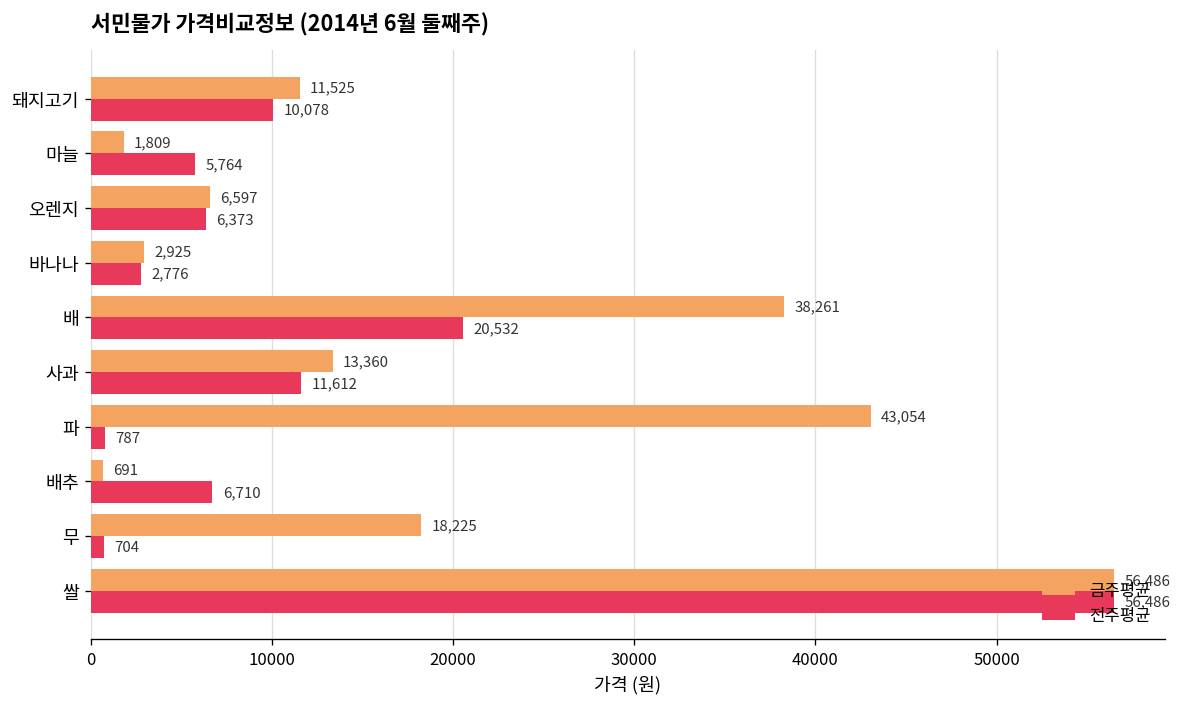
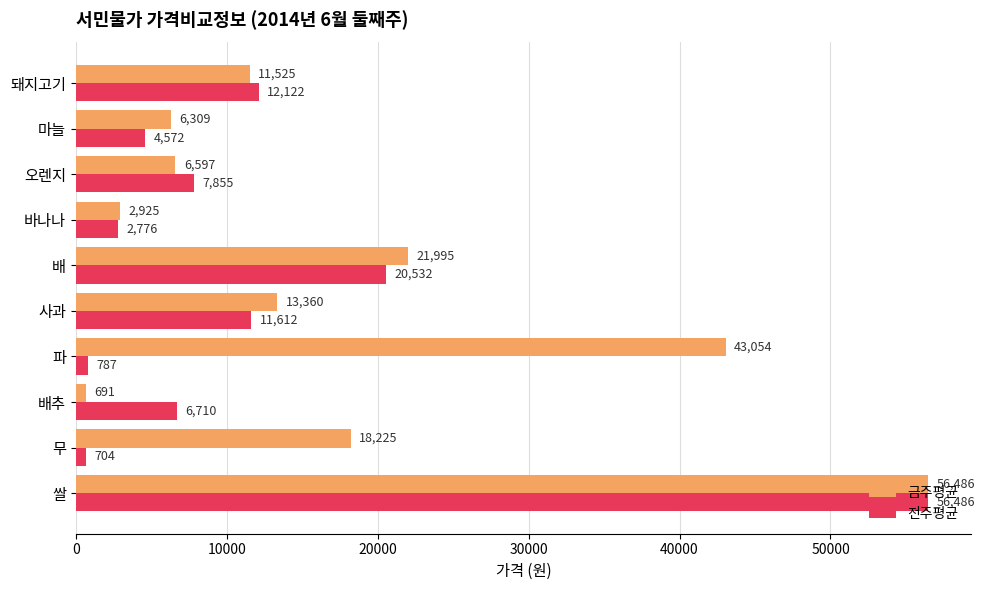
  {
    "금주평균": {
      "돼지고기": "11,525",
-     "마늘": "1,809",
+     "마늘": "6,309",
      "오렌지": "6,597",
      "바나나": "2,925",
-     "배": "38,261",
+     "배": "21,995",
      "사과": "13,360",
      "파": "43,054",
      "배추": "691",
      "무": "18,225",
      "쌀": "56,486"
    },
    "전주평균": {
-     "돼지고기": "10,078",
-     "마늘": "5,764",
-     "오렌지": "6,373",
+     "돼지고기": "12,122",
+     "마늘": "4,572",
+     "오렌지": "7,855",
      "바나나": "2,776",
      "배": "20,532",
      "사과": "11,612",
      "파": "787",
      "배추": "6,710",
      "무": "704",
      "쌀": "56,486"
    }
  }
